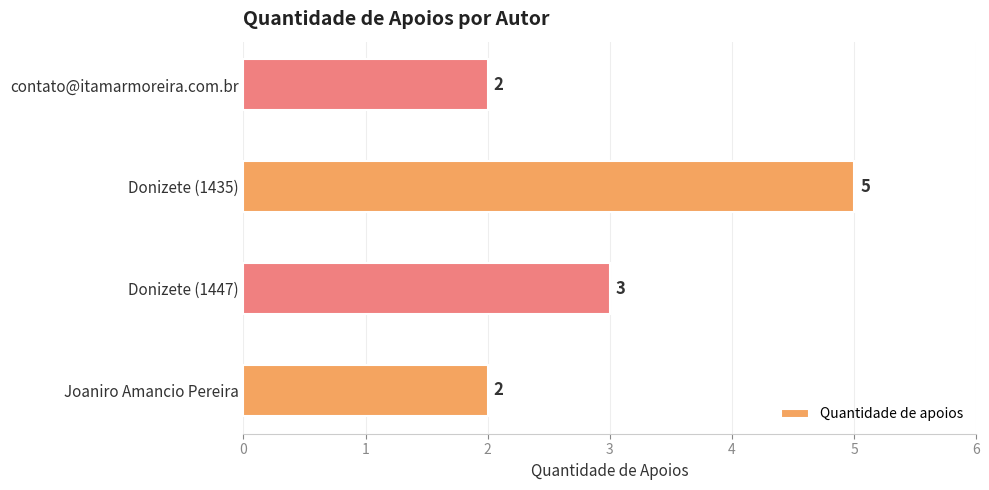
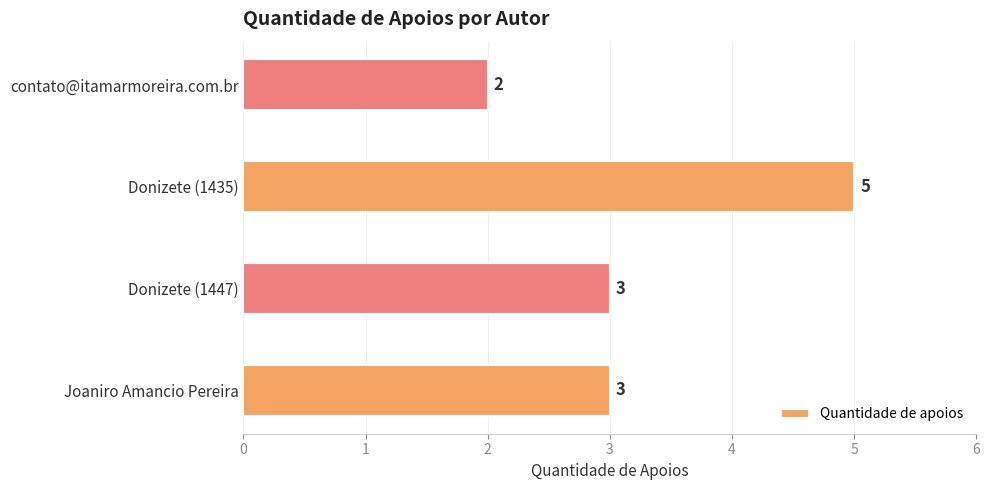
  {
    "contato@itamarmoreira.com.br": 2,
    "Donizete (1435)": 5,
    "Donizete (1447)": 3,
-   "Joaniro Amancio Pereira": 2
+   "Joaniro Amancio Pereira": 3
  }
